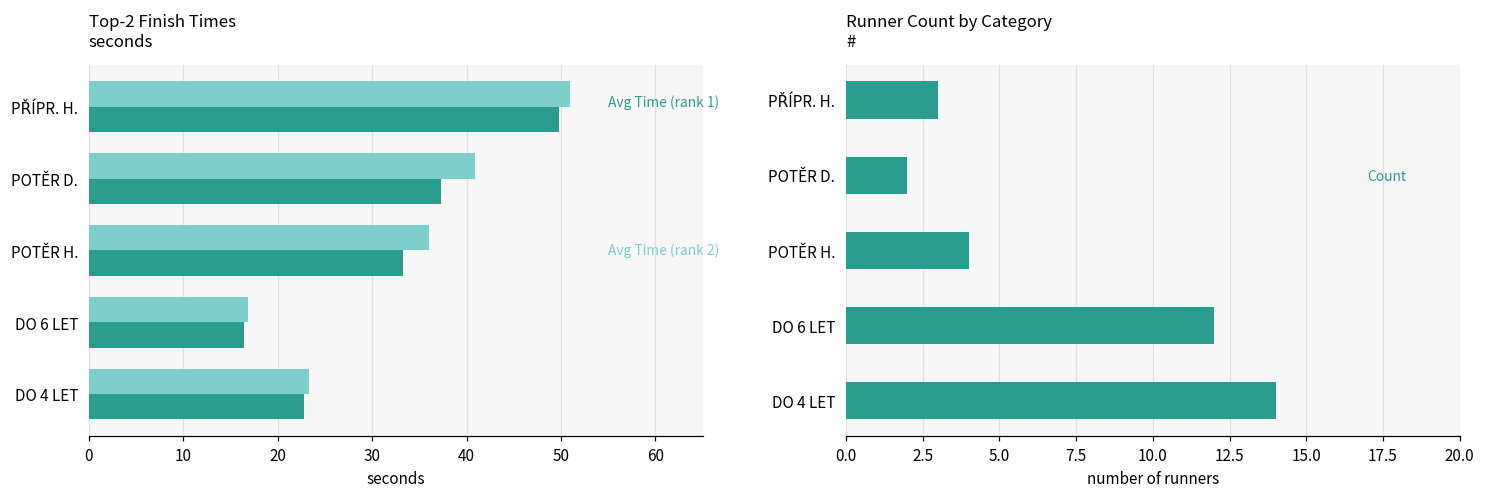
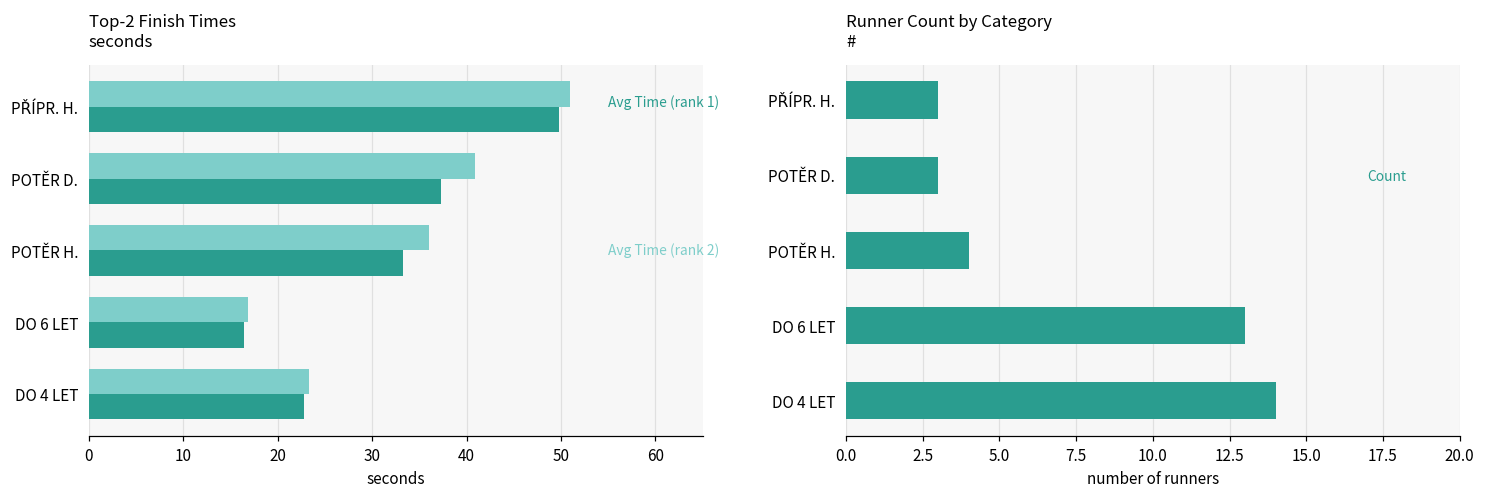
  {
    "Runner Count by Category #": {
      "PŘÍPR. H.": 3,
-     "POTĚR D.": 2,
+     "POTĚR D.": 3,
      "POTĚR H.": 4,
-     "DO 6 LET": 12,
+     "DO 6 LET": 13,
      "DO 4 LET": 14
    }
  }
